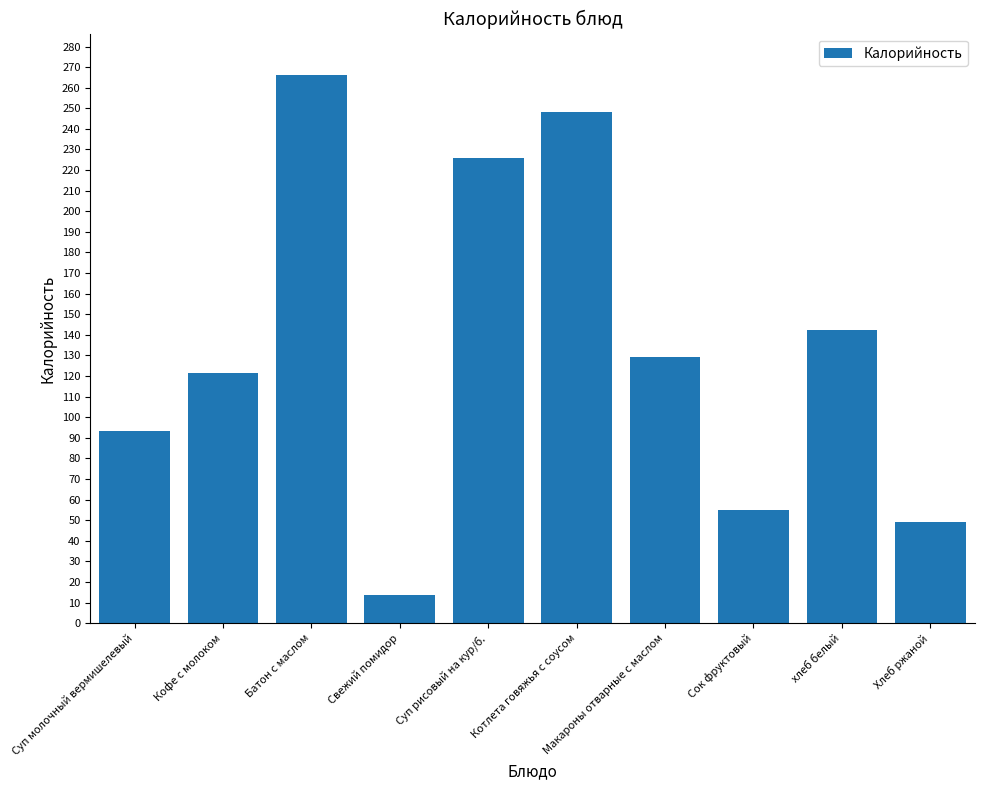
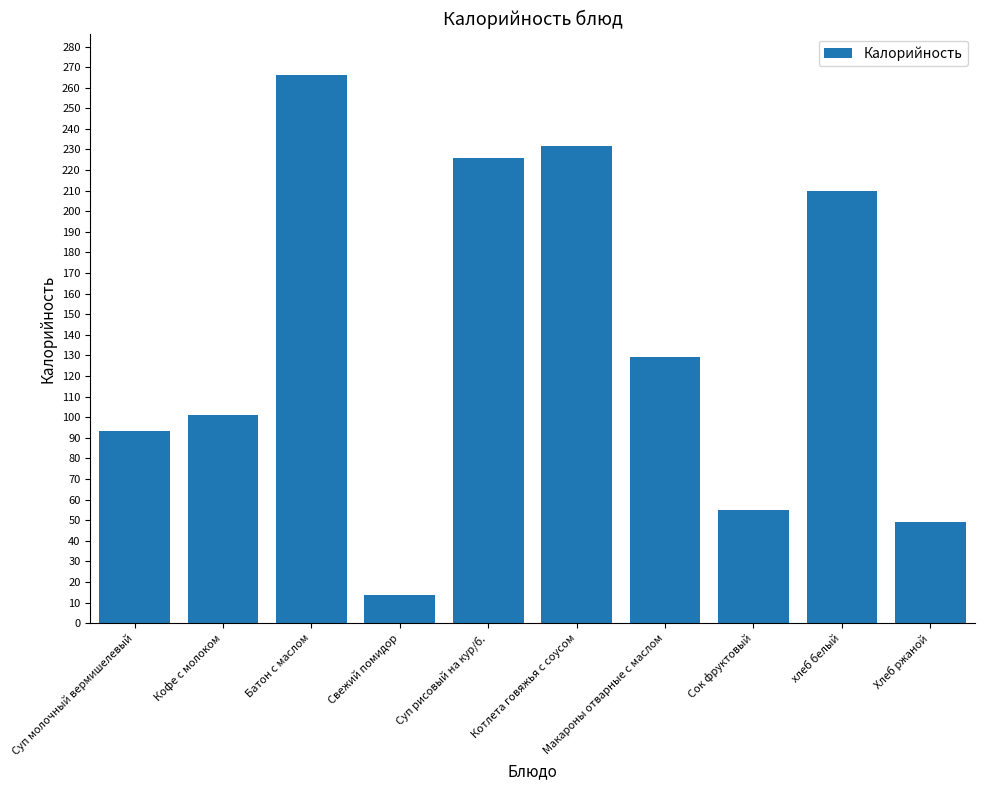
  {
    "Суп молочный вермишелевый": 94,
-   "Кофе с молоком": 122,
+   "Кофе с молоком": 101,
    "Батон с маслом": 266,
    "Свежий помидор": 14,
    "Суп рисовый на кур/б.": 226,
-   "Котлета говяжья с соусом": 248,
+   "Котлета говяжья с соусом": 232,
    "Макароны отварные с маслом": 129,
    "Сок фруктовый": 55,
-   "хлеб белый": 143,
+   "хлеб белый": 210,
    "Хлеб ржаной": 49
  }
